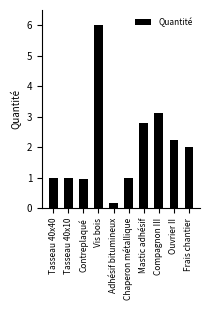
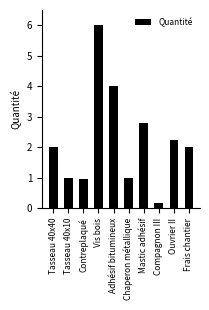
  {
-   "Tasseau 40x40": 1,
+   "Tasseau 40x40": 2,
    "Tasseau 40x10": 1.0,
    "Contreplaqué": 0.9,
    "Vis bois": 6.0,
-   "Adhésif bitumineux": 0.2,
+   "Adhésif bitumineux": 4.0,
    "Chaperon métallique": 1.0,
    "Mastic adhésif": 2.8,
-   "Compagnon III": 3.1,
+   "Compagnon III": 0.2,
    "Ouvrier II": 2.2,
    "Frais chantier": 2.0
  }
